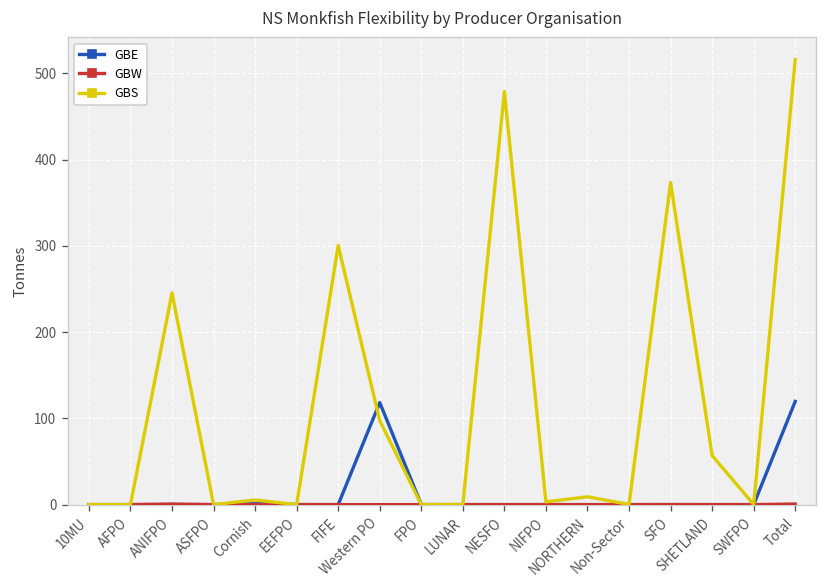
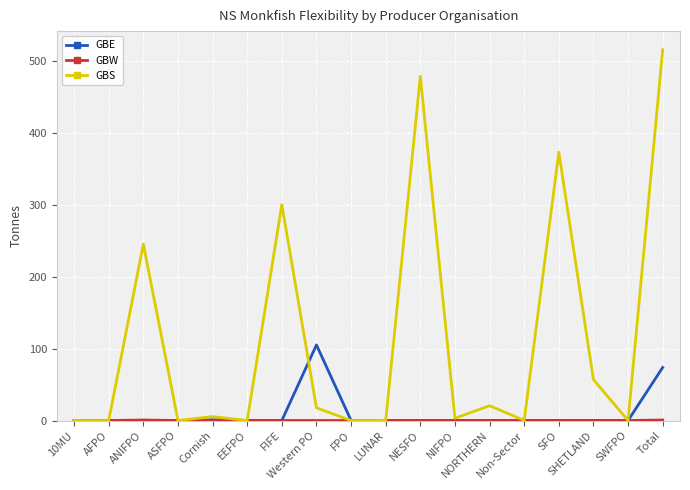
  {
    "GBE": {
-     "Western PO": 120,
-     "Total": 120
+     "Western PO": 110,
+     "Total": 70
    },
    "GBW": {
      "Western PO": 0,
      "Total": 0
    },
    "GBS": {
      "ANIFPO": 250,
      "Cornish": 10,
      "FIFE": 300,
-     "Western PO": 100,
+     "Western PO": 20,
      "NESFO": 480,
-     "NORTHERN": 10,
+     "NORTHERN": 20,
      "SFO": 370,
      "SHETLAND": 60,
      "Total": 520
    }
  }
